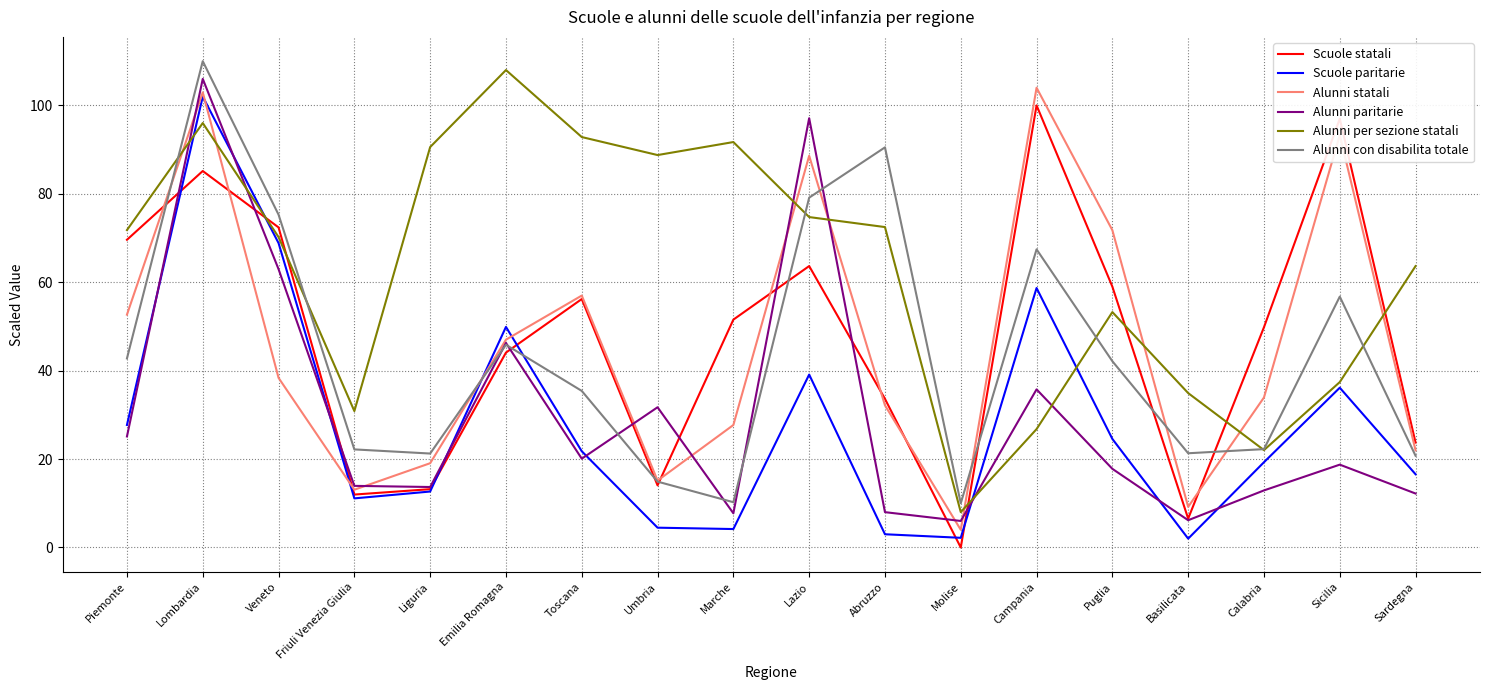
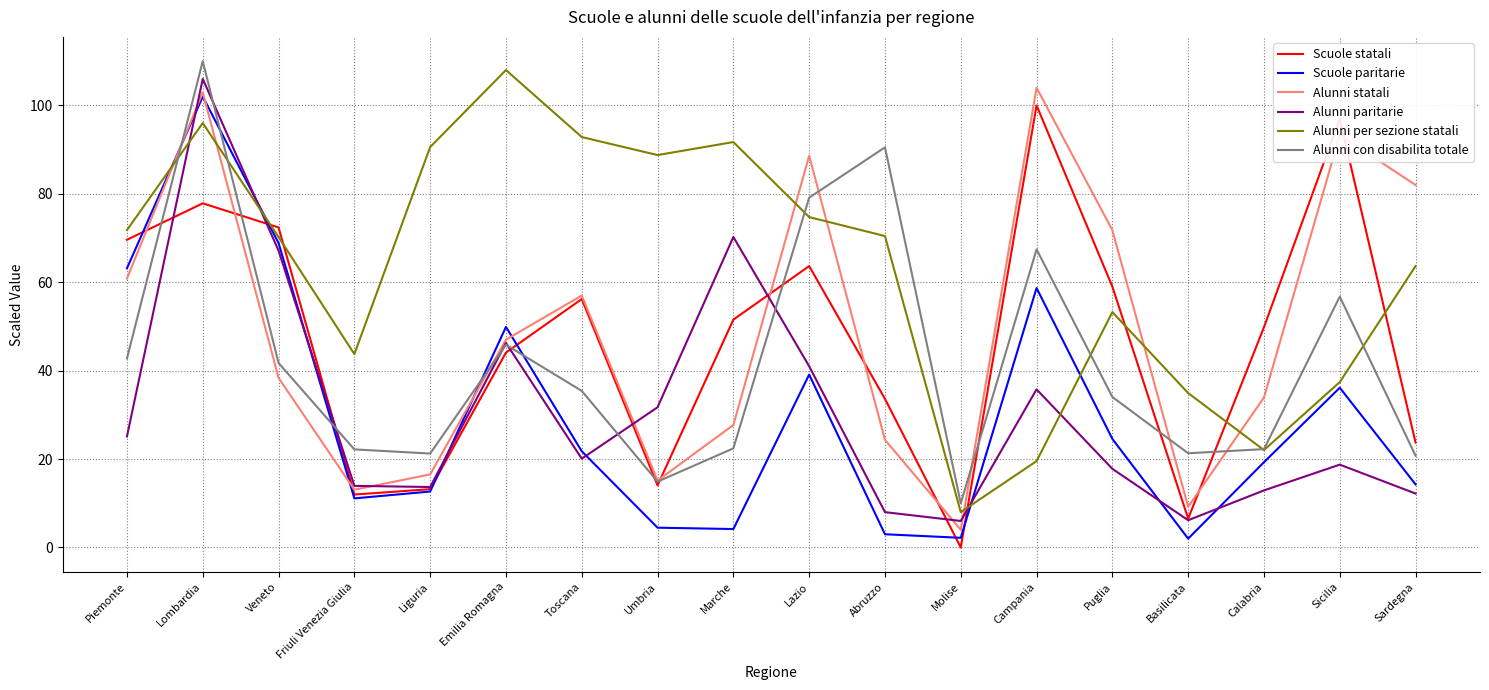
  {
    "Scuole statali": {
      "Piemonte": 70,
-     "Lombardia": 85,
+     "Lombardia": 78,
      "Veneto": 72,
      "Friuli Venezia Giulia": 12,
      "Emilia Romagna": 44,
      "Toscana": 56,
      "Umbria": 14,
      "Marche": 52,
      "Lazio": 64,
      "Abruzzo": 34,
      "Molise": 0,
      "Campania": 100,
      "Puglia": 59,
      "Calabria": 50,
      "Sardegna": 24
    },
    "Scuole paritarie": {
-     "Piemonte": 28,
+     "Piemonte": 63,
      "Lombardia": 102,
      "Veneto": 69,
      "Friuli Venezia Giulia": 11,
      "Emilia Romagna": 50,
      "Toscana": 22,
      "Umbria": 4,
      "Marche": 4,
      "Lazio": 39,
      "Abruzzo": 3,
      "Molise": 2,
      "Campania": 59,
      "Puglia": 25,
      "Basilicata": 2,
      "Calabria": 19,
      "Sicilia": 36,
-     "Sardegna": 17
+     "Sardegna": 14
    },
    "Alunni statali": {
-     "Piemonte": 53,
+     "Piemonte": 61,
      "Lombardia": 103,
      "Veneto": 38,
      "Friuli Venezia Giulia": 13,
-     "Liguria": 19,
+     "Liguria": 17,
      "Emilia Romagna": 47,
      "Toscana": 57,
      "Marche": 28,
      "Lazio": 89,
-     "Abruzzo": 32,
+     "Abruzzo": 24,
      "Molise": 4,
      "Campania": 104,
      "Puglia": 72,
      "Basilicata": 9,
      "Calabria": 34,
-     "Sardegna": 22
+     "Sardegna": 82
    },
    "Alunni paritarie": {
      "Piemonte": 25,
      "Lombardia": 106,
-     "Veneto": 63,
+     "Veneto": 67,
      "Friuli Venezia Giulia": 14,
      "Toscana": 20,
      "Umbria": 32,
-     "Marche": 8,
-     "Lazio": 97,
+     "Marche": 70,
+     "Lazio": 41,
      "Abruzzo": 8,
      "Molise": 6,
      "Campania": 36,
      "Puglia": 18,
      "Calabria": 13,
      "Sicilia": 19,
      "Sardegna": 12
    },
    "Alunni per sezione statali": {
      "Piemonte": 72,
      "Lombardia": 96,
      "Veneto": 70,
-     "Friuli Venezia Giulia": 31,
+     "Friuli Venezia Giulia": 44,
      "Liguria": 91,
      "Emilia Romagna": 108,
      "Toscana": 93,
      "Umbria": 89,
      "Marche": 92,
      "Lazio": 75,
-     "Abruzzo": 72,
+     "Abruzzo": 70,
      "Molise": 8,
-     "Campania": 27,
+     "Campania": 20,
      "Puglia": 53,
      "Basilicata": 35,
      "Sicilia": 37,
      "Sardegna": 64
    },
    "Alunni con disabilita totale": {
      "Piemonte": 43,
      "Lombardia": 110,
-     "Veneto": 75,
+     "Veneto": 42,
      "Friuli Venezia Giulia": 22,
      "Liguria": 21,
      "Toscana": 35,
-     "Marche": 10,
+     "Marche": 22,
      "Lazio": 79,
      "Abruzzo": 91,
      "Molise": 10,
      "Campania": 67,
-     "Puglia": 42,
+     "Puglia": 34,
      "Basilicata": 21,
      "Sicilia": 57,
      "Sardegna": 21
    }
  }
